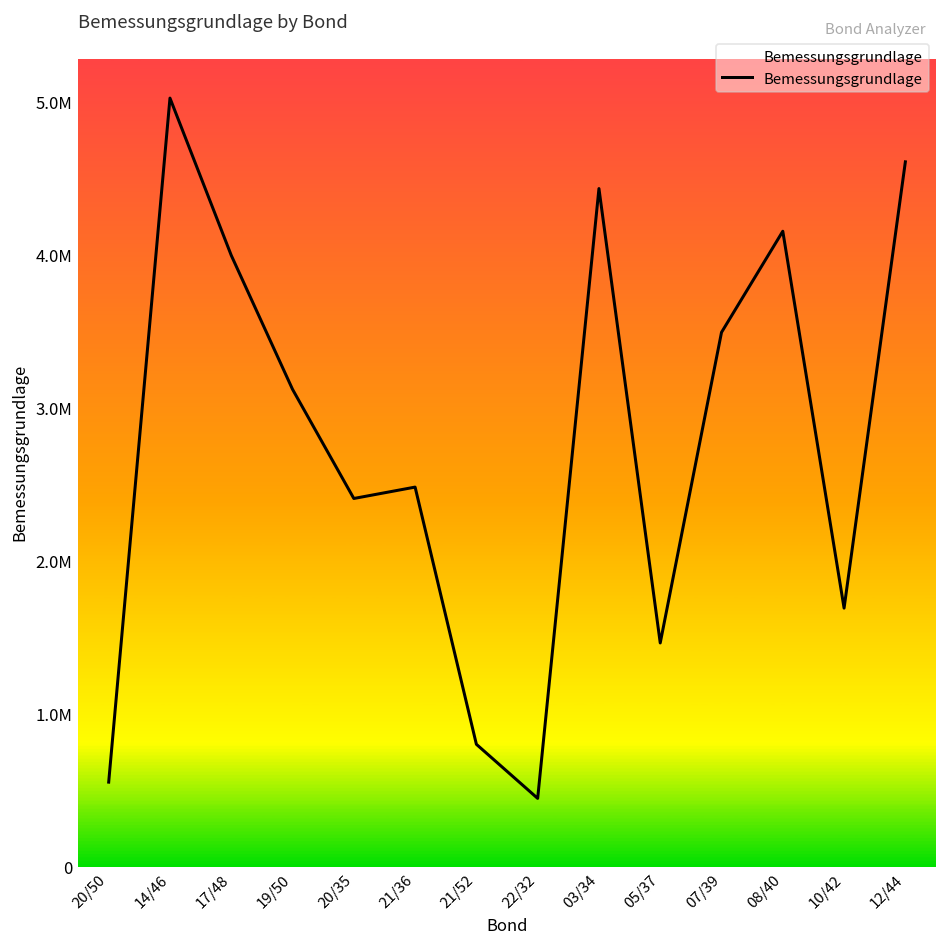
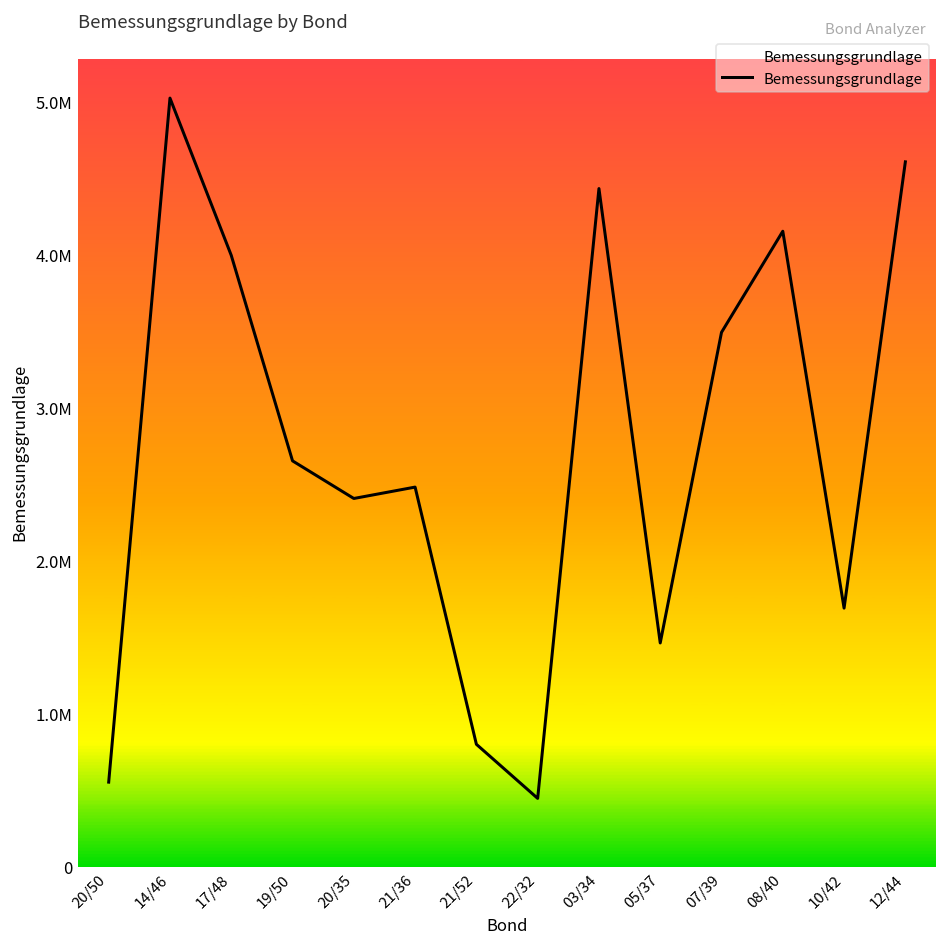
  {
    "20/50": 550000,
    "14/46": 5020000,
    "17/48": 3990000,
-   "19/50": 3120000,
+   "19/50": 2650000,
    "20/35": 2410000,
    "21/36": 2480000,
    "21/52": 800000,
    "22/32": 450000,
    "03/34": 4430000,
    "05/37": 1460000,
    "07/39": 3490000,
    "08/40": 4150000,
    "10/42": 1690000,
    "12/44": 4600000
  }
